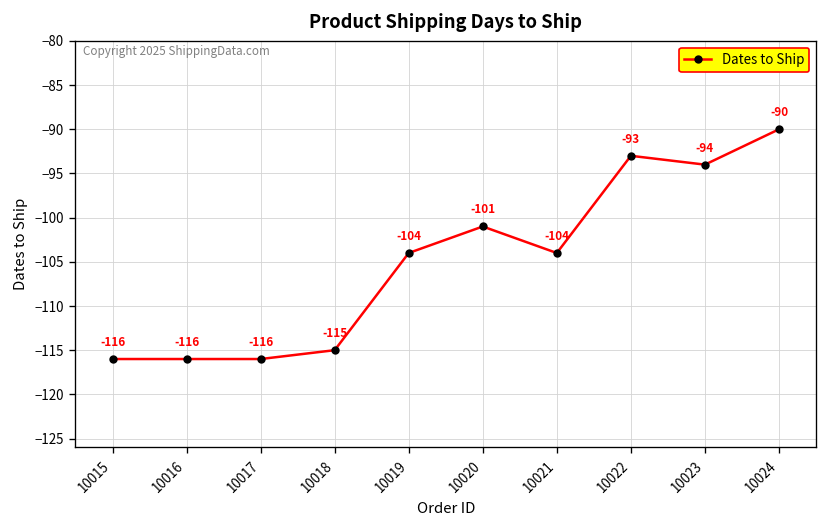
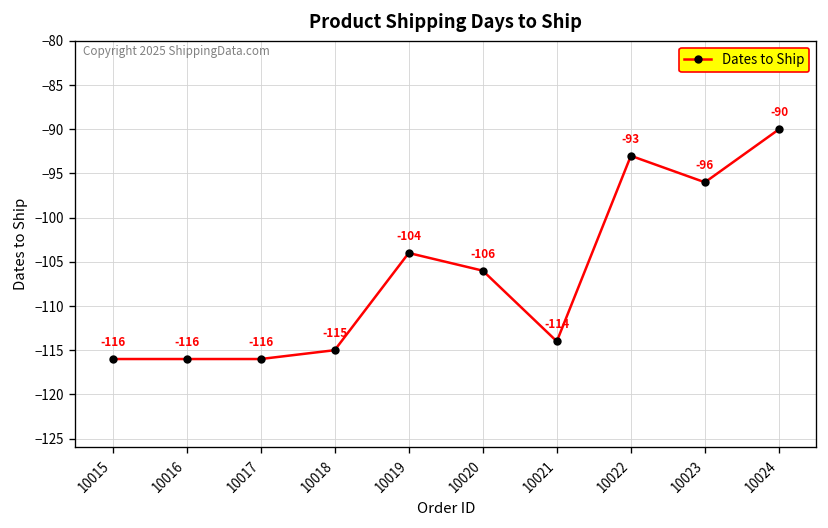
  {
    "10015": -116,
    "10016": -116,
    "10017": -116,
    "10018": -115,
    "10019": -104,
-   "10020": -101,
-   "10021": -104,
+   "10020": -106,
+   "10021": -114,
    "10022": -93,
-   "10023": -94,
+   "10023": -96,
    "10024": -90
  }
